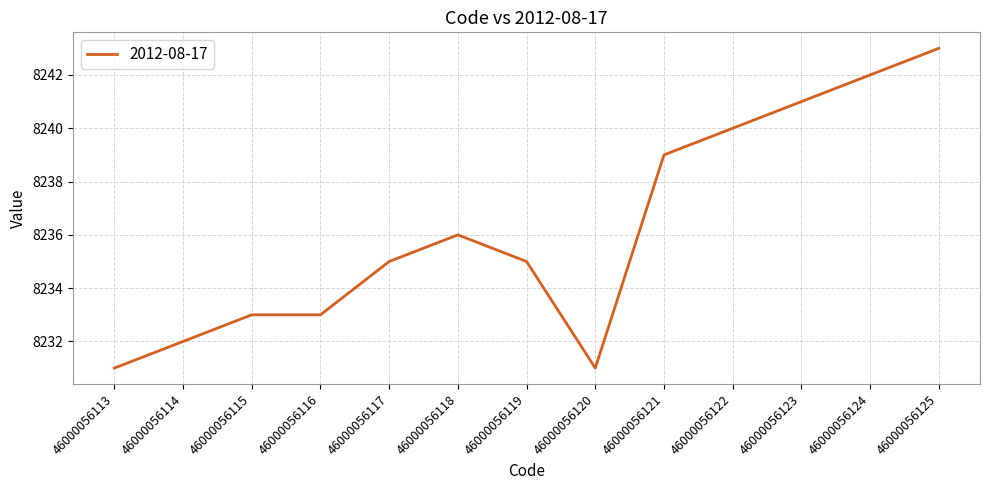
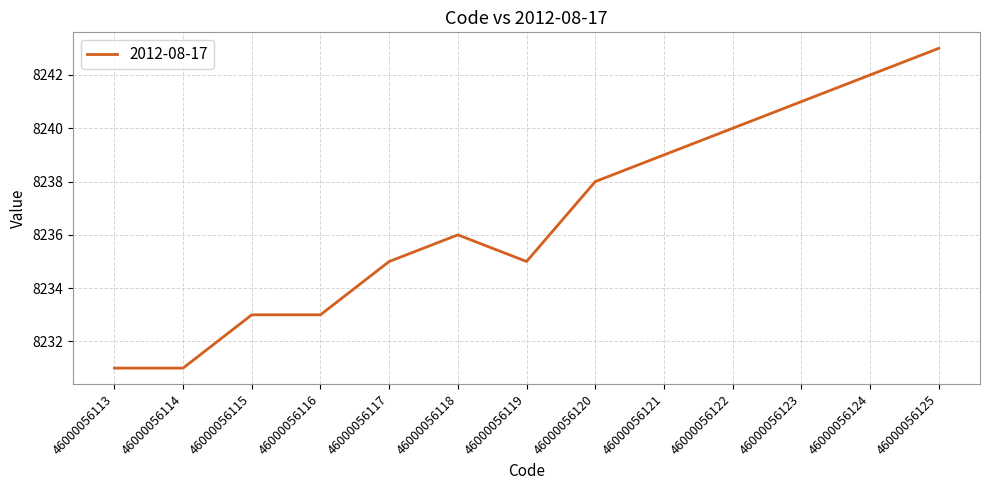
  {
    "46000056113": 8231,
-   "46000056114": 8232,
+   "46000056114": 8231,
    "46000056115": 8233,
    "46000056116": 8233,
    "46000056117": 8235,
    "46000056118": 8236,
    "46000056119": 8235,
-   "46000056120": 8231,
+   "46000056120": 8238,
    "46000056121": 8239,
    "46000056122": 8240,
    "46000056123": 8241,
    "46000056124": 8242,
    "46000056125": 8243
  }
